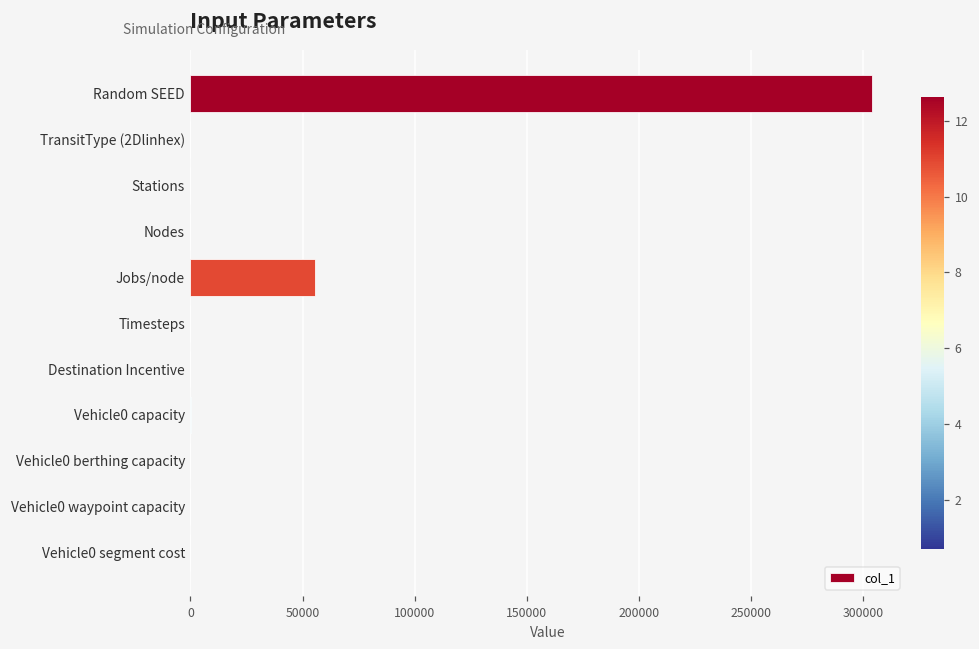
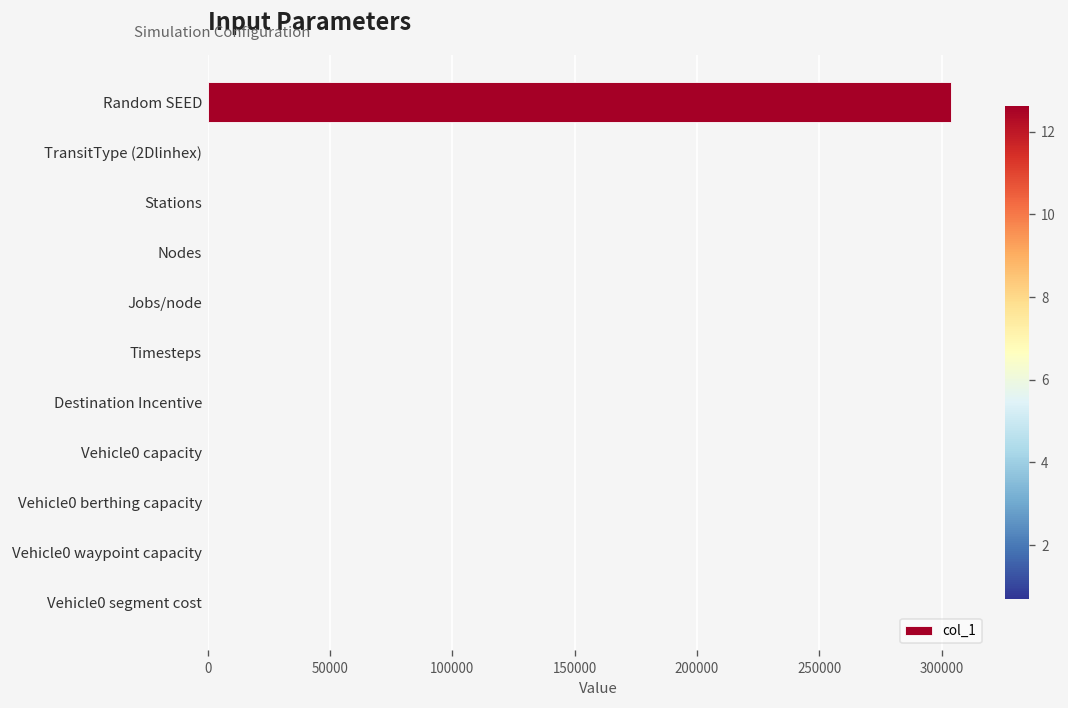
  {
    "Random SEED": 304000,
-   "Jobs/node": 55000
+   "Jobs/node": 0
  }
